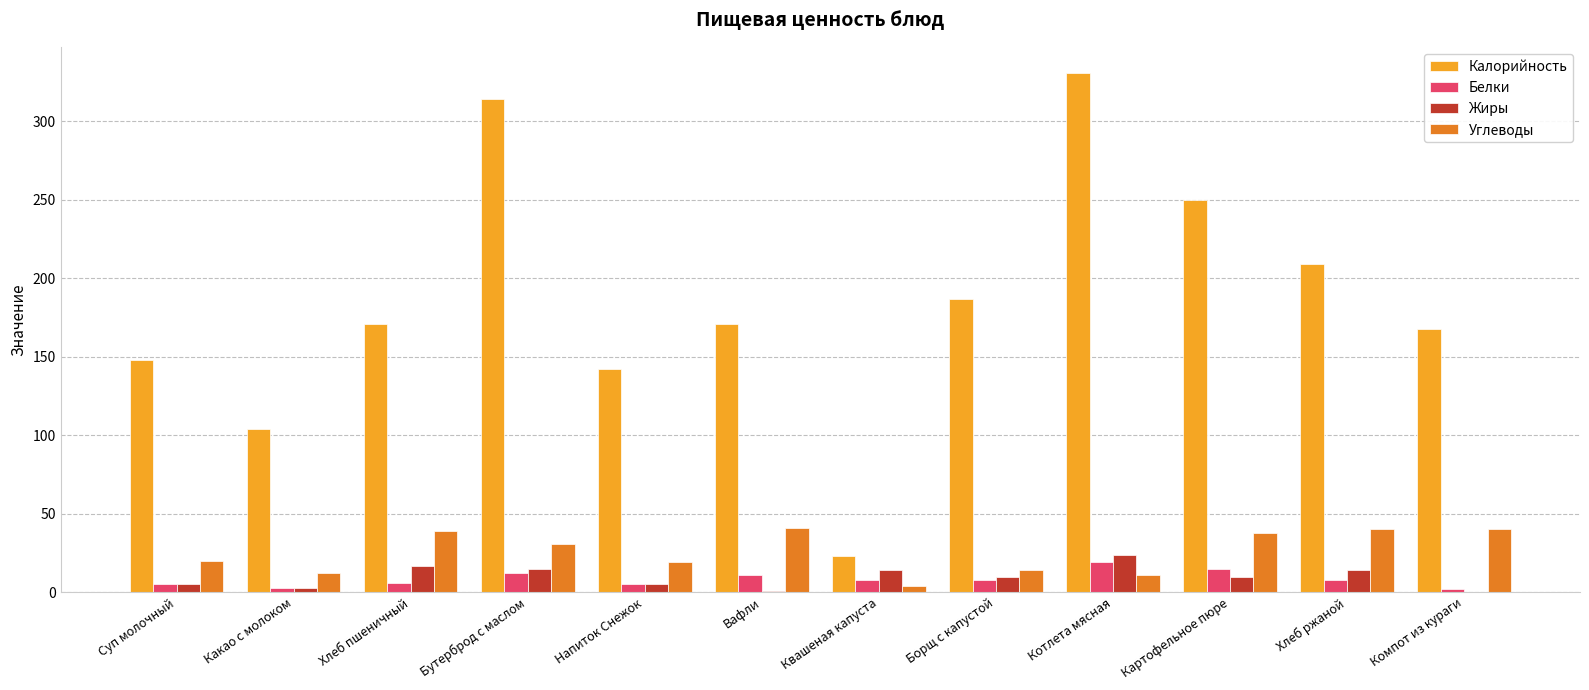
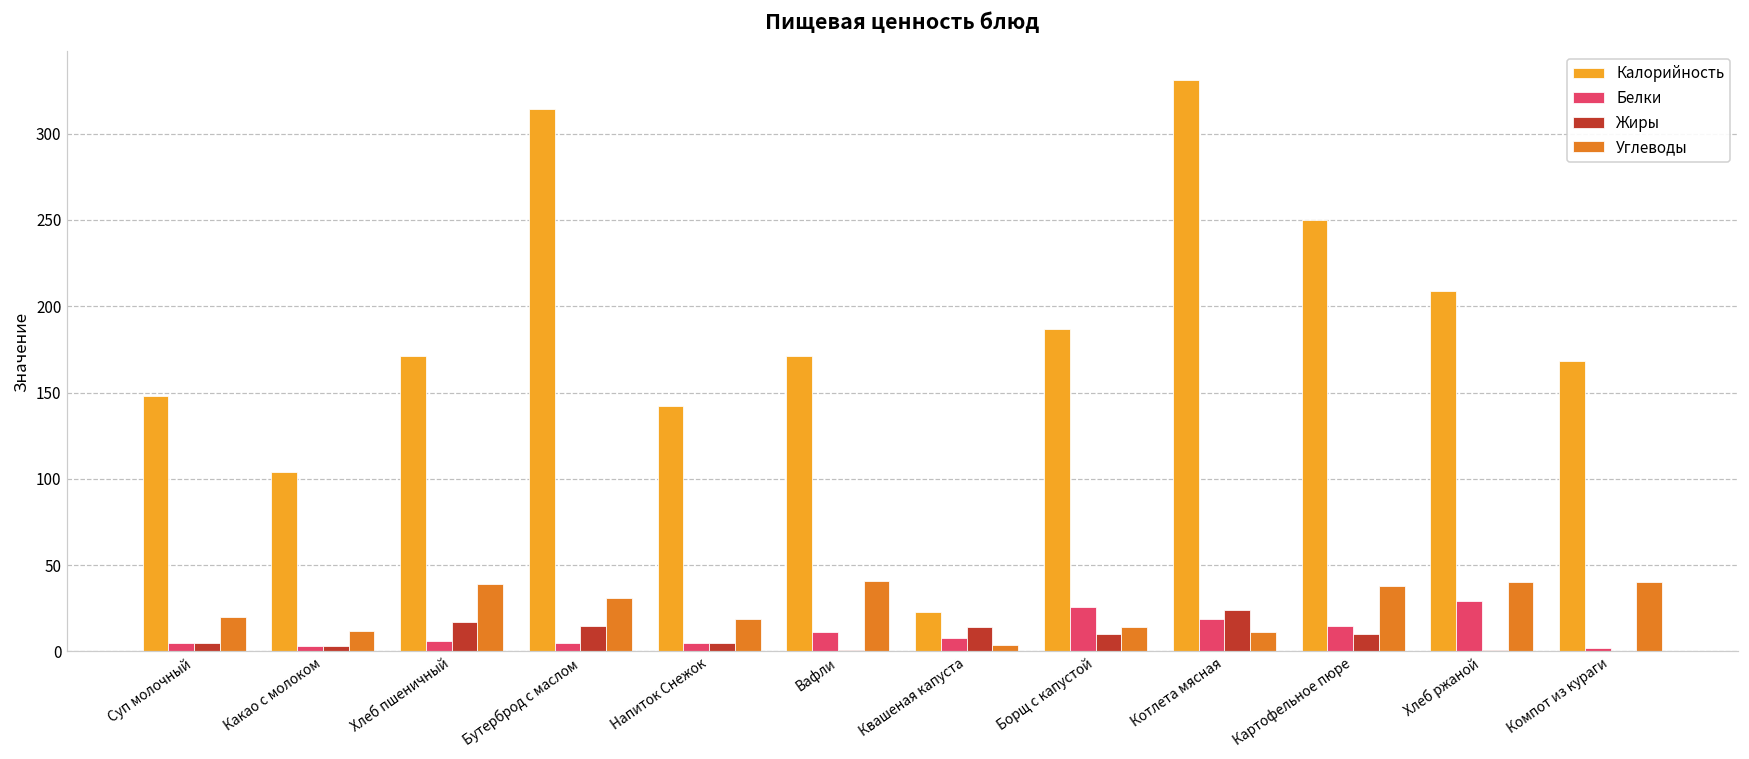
  {
    "Белки": {
      "Суп молочный": 5,
      "Какао с молоком": 3,
      "Хлеб пшеничный": 6,
-     "Бутерброд с маслом": 12,
+     "Бутерброд с маслом": 5,
      "Напиток Снежок": 5,
      "Вафли": 11,
      "Квашеная капуста": 8,
-     "Борщ с капустой": 8,
+     "Борщ с капустой": 26,
      "Котлета мясная": 19,
      "Картофельное пюре": 15,
-     "Хлеб ржаной": 8,
+     "Хлеб ржаной": 29,
      "Компот из кураги": 2
    },
    "Жиры": {
      "Суп молочный": 5,
      "Какао с молоком": 3,
      "Хлеб пшеничный": 17,
      "Бутерброд с маслом": 15,
      "Напиток Снежок": 5,
      "Квашеная капуста": 14,
      "Борщ с капустой": 10,
      "Котлета мясная": 24,
      "Картофельное пюре": 10,
-     "Хлеб ржаной": 14,
+     "Хлеб ржаной": 1,
      "Компот из кураги": 0
    }
  }
